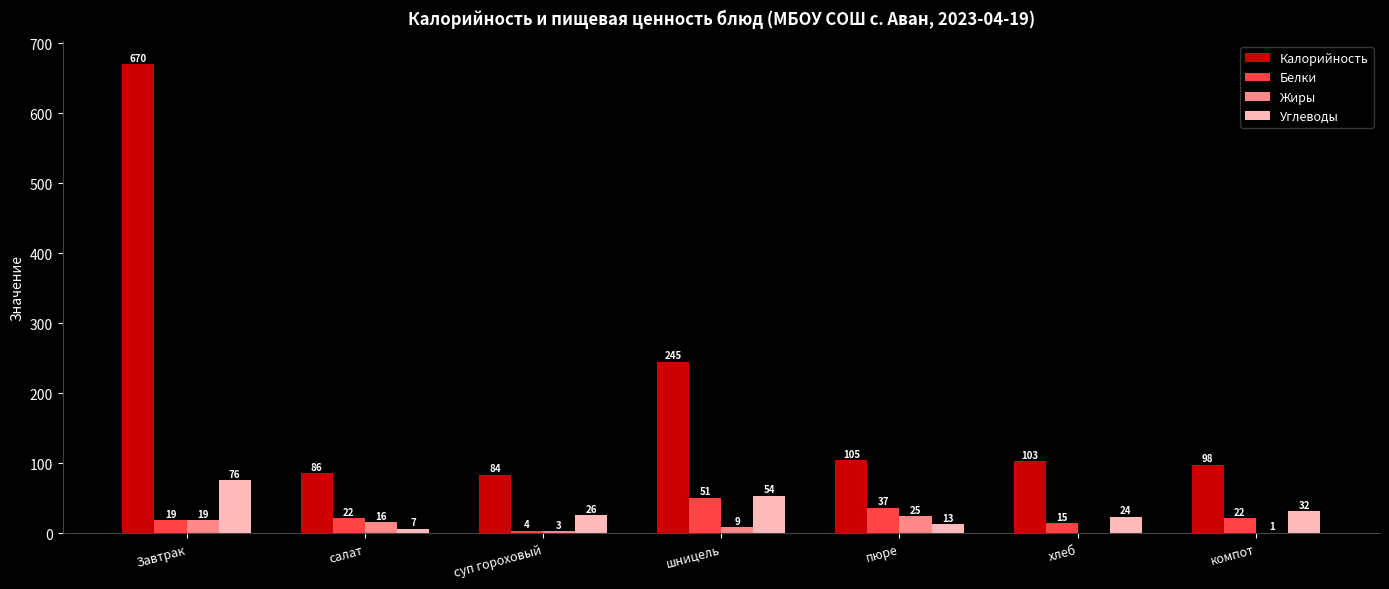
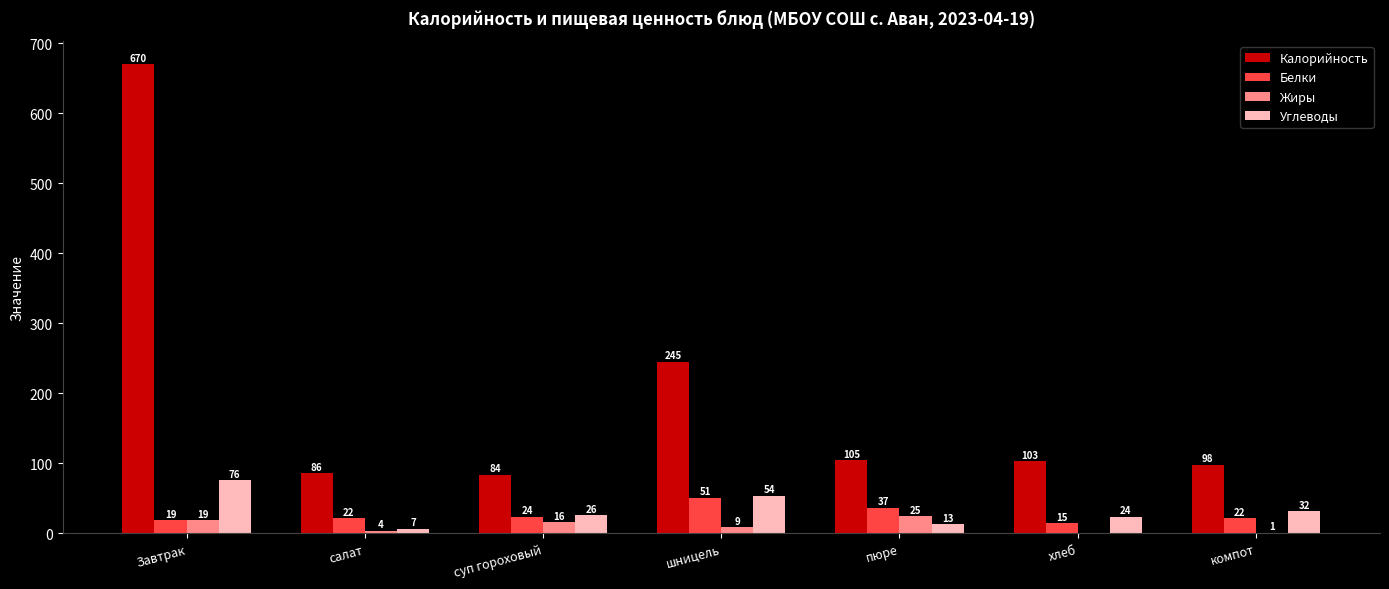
  {
    "Калорийность": {
      "Завтрак": 670,
      "салат": 86,
      "суп гороховый": 84,
      "шницель": 245,
      "пюре": 105,
      "хлеб": 103,
      "компот": 98
    },
    "Белки": {
      "Завтрак": 19,
      "салат": 22,
-     "суп гороховый": 4,
+     "суп гороховый": 24,
      "шницель": 51,
      "пюре": 37,
      "хлеб": 15,
      "компот": 22
    },
    "Жиры": {
      "Завтрак": 19,
-     "салат": 16,
-     "суп гороховый": 3,
+     "салат": 4,
+     "суп гороховый": 16,
      "шницель": 9,
      "пюре": 25,
      "компот": 1
    },
    "Углеводы": {
      "Завтрак": 76,
      "салат": 7,
      "суп гороховый": 26,
      "шницель": 54,
      "пюре": 13,
      "хлеб": 24,
      "компот": 32
    }
  }
